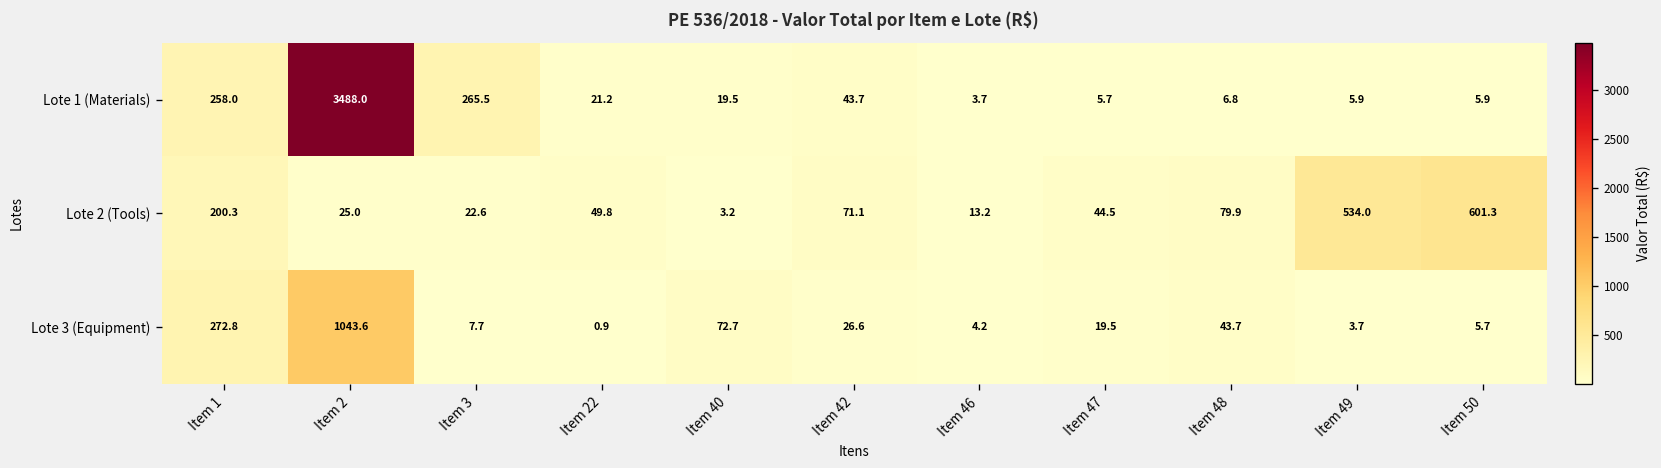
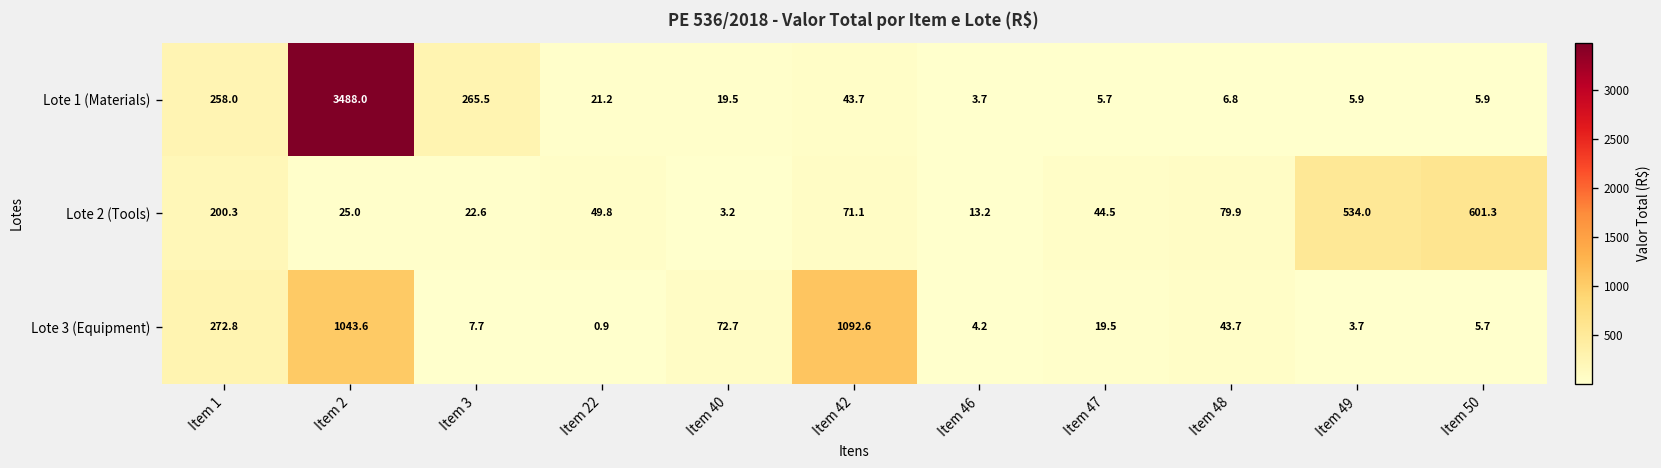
  {
    "Lote 1 (Materials)": {
      "Item 1": 258.0,
      "Item 2": 3488.0,
      "Item 3": 265.5,
      "Item 22": 21.2,
      "Item 40": 19.5,
      "Item 42": 43.7,
      "Item 46": 3.7,
      "Item 47": 5.7,
      "Item 48": 6.8,
      "Item 49": 5.9,
      "Item 50": 5.9
    },
    "Lote 2 (Tools)": {
      "Item 1": 200.3,
      "Item 2": 25.0,
      "Item 3": 22.6,
      "Item 22": 49.8,
      "Item 40": 3.2,
      "Item 42": 71.1,
      "Item 46": 13.2,
      "Item 47": 44.5,
      "Item 48": 79.9,
      "Item 49": 534.0,
      "Item 50": 601.3
    },
    "Lote 3 (Equipment)": {
      "Item 1": 272.8,
      "Item 2": 1043.6,
      "Item 3": 7.7,
      "Item 22": 0.9,
      "Item 40": 72.7,
-     "Item 42": 26.6,
+     "Item 42": 1092.6,
      "Item 46": 4.2,
      "Item 47": 19.5,
      "Item 48": 43.7,
      "Item 49": 3.7,
      "Item 50": 5.7
    }
  }
